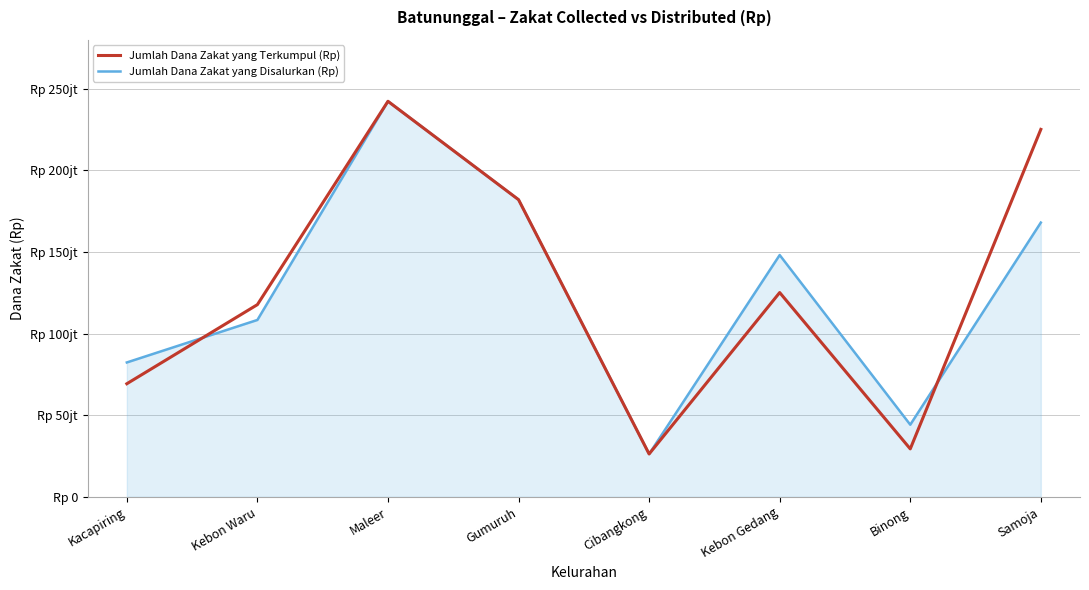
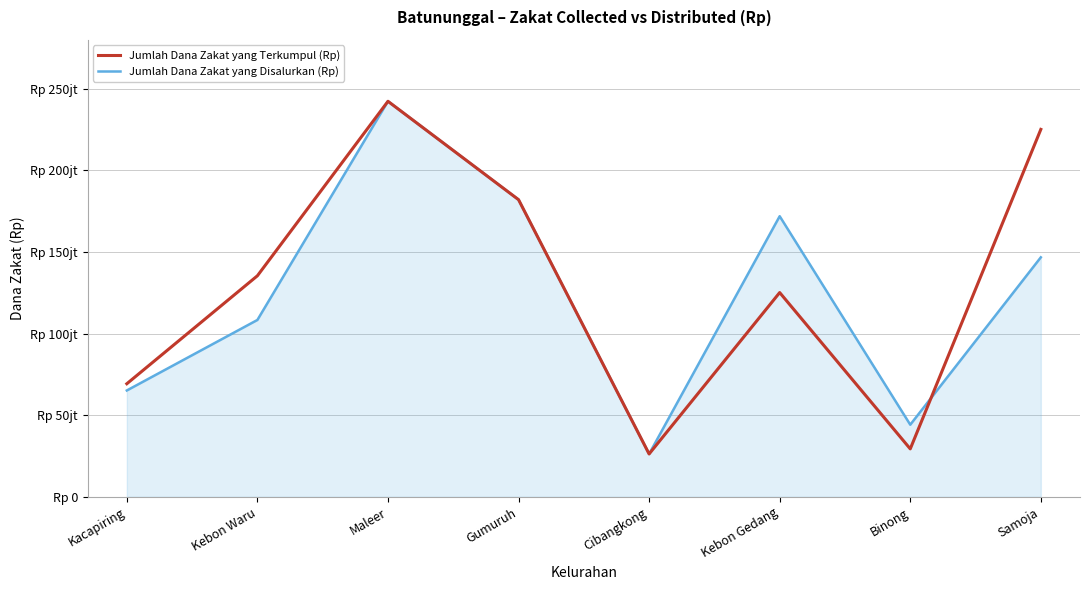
  {
    "Jumlah Dana Zakat yang Terkumpul (Rp)": {
      "Kacapiring": "Rp 69jt",
-     "Kebon Waru": "Rp 118jt",
+     "Kebon Waru": "Rp 135jt",
      "Kebon Gedang": "Rp 125jt",
      "Binong": "Rp 29jt",
      "Samoja": "Rp 225jt"
    },
    "Jumlah Dana Zakat yang Disalurkan (Rp)": {
-     "Kacapiring": "Rp 82jt",
+     "Kacapiring": "Rp 65jt",
      "Kebon Waru": "Rp 108jt",
-     "Kebon Gedang": "Rp 148jt",
+     "Kebon Gedang": "Rp 172jt",
      "Binong": "Rp 44jt",
-     "Samoja": "Rp 168jt"
+     "Samoja": "Rp 147jt"
    }
  }
